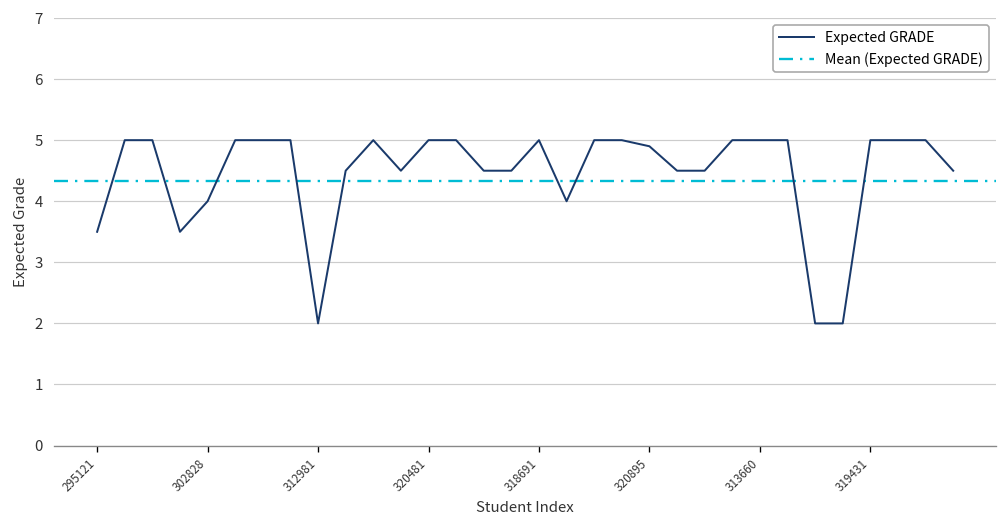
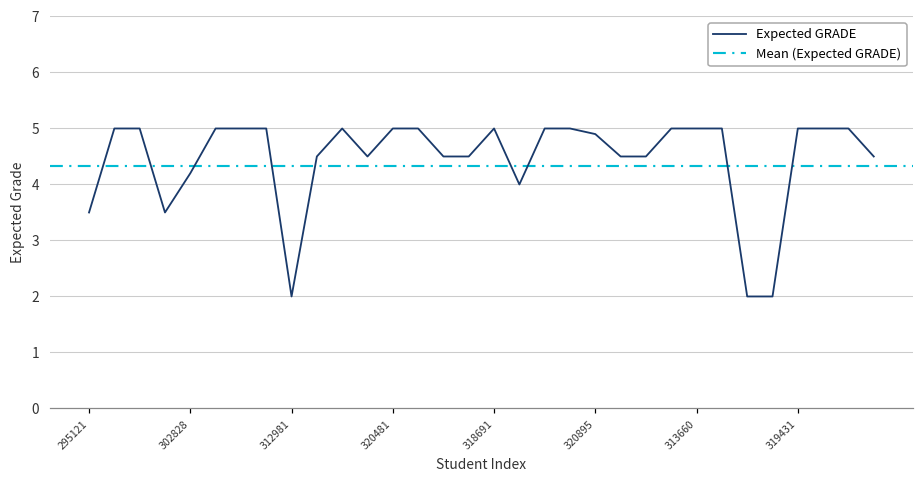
  {
    "295121": 3.5,
-   "302828": 4.0,
+   "302828": 4.2,
    "312981": 2.0,
    "320481": 5.0,
    "318691": 5.0,
    "320895": 4.9,
    "313660": 5.0,
    "319431": 5.0
  }
